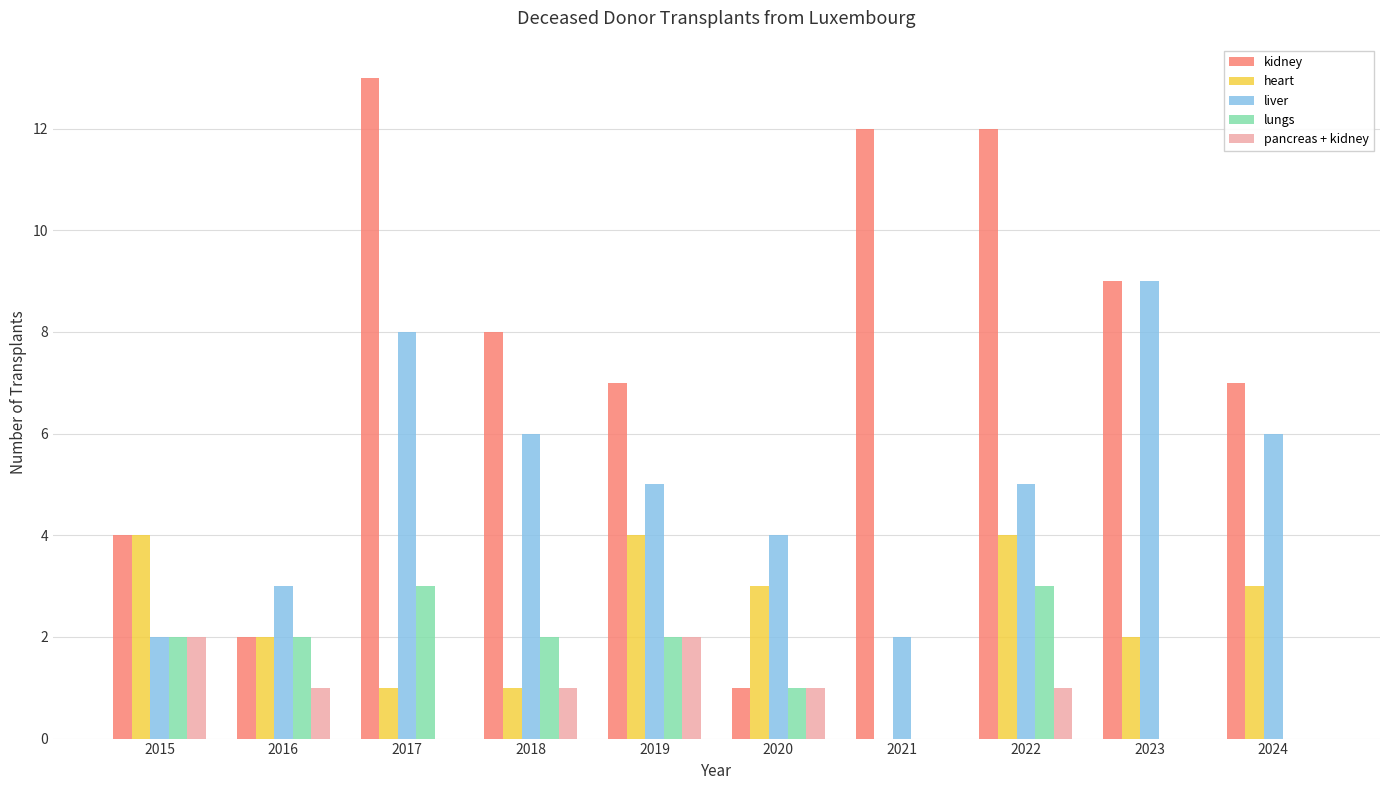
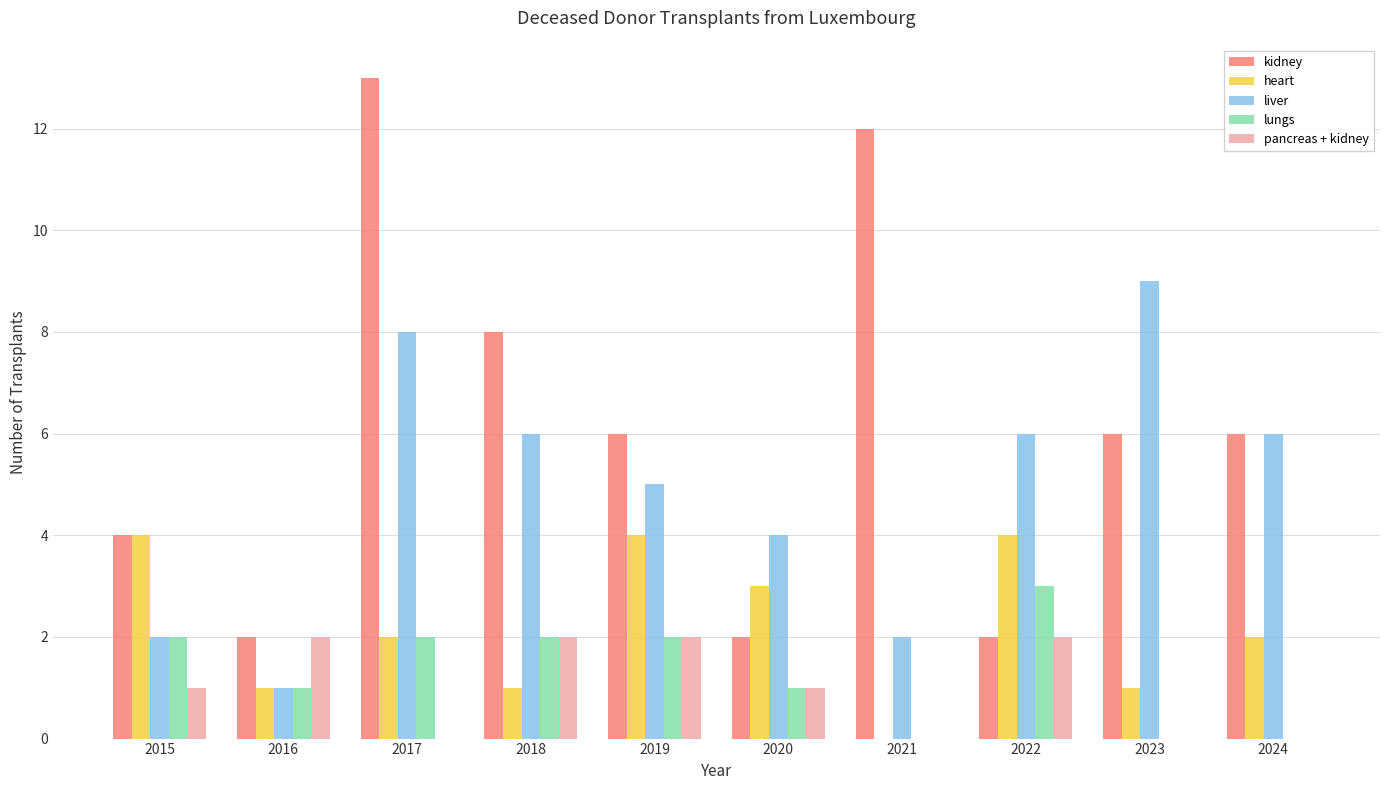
  {
    "kidney": {
      "2015": 4,
      "2016": 2,
      "2017": 13,
      "2018": 8,
-     "2019": 7,
-     "2020": 1,
+     "2019": 6,
+     "2020": 2,
      "2021": 12,
-     "2022": 12,
-     "2023": 9,
-     "2024": 7
+     "2022": 2,
+     "2023": 6,
+     "2024": 6
    },
    "heart": {
      "2015": 4,
-     "2016": 2,
-     "2017": 1,
+     "2016": 1,
+     "2017": 2,
      "2018": 1,
      "2019": 4,
      "2020": 3,
      "2021": 0,
      "2022": 4,
-     "2023": 2,
-     "2024": 3
+     "2023": 1,
+     "2024": 2
    },
    "liver": {
      "2015": 2,
-     "2016": 3,
+     "2016": 1,
      "2017": 8,
      "2018": 6,
      "2019": 5,
      "2020": 4,
      "2021": 2,
-     "2022": 5,
+     "2022": 6,
      "2023": 9,
      "2024": 6
    },
    "lungs": {
      "2015": 2,
-     "2016": 2,
-     "2017": 3,
+     "2016": 1,
+     "2017": 2,
      "2018": 2,
      "2019": 2,
      "2020": 1,
      "2021": 0,
      "2022": 3,
      "2023": 0,
      "2024": 0
    },
    "pancreas + kidney": {
-     "2015": 2,
-     "2016": 1,
+     "2015": 1,
+     "2016": 2,
      "2017": 0,
-     "2018": 1,
+     "2018": 2,
      "2019": 2,
      "2020": 1,
      "2021": 0,
-     "2022": 1,
+     "2022": 2,
      "2023": 0,
      "2024": 0
    }
  }
